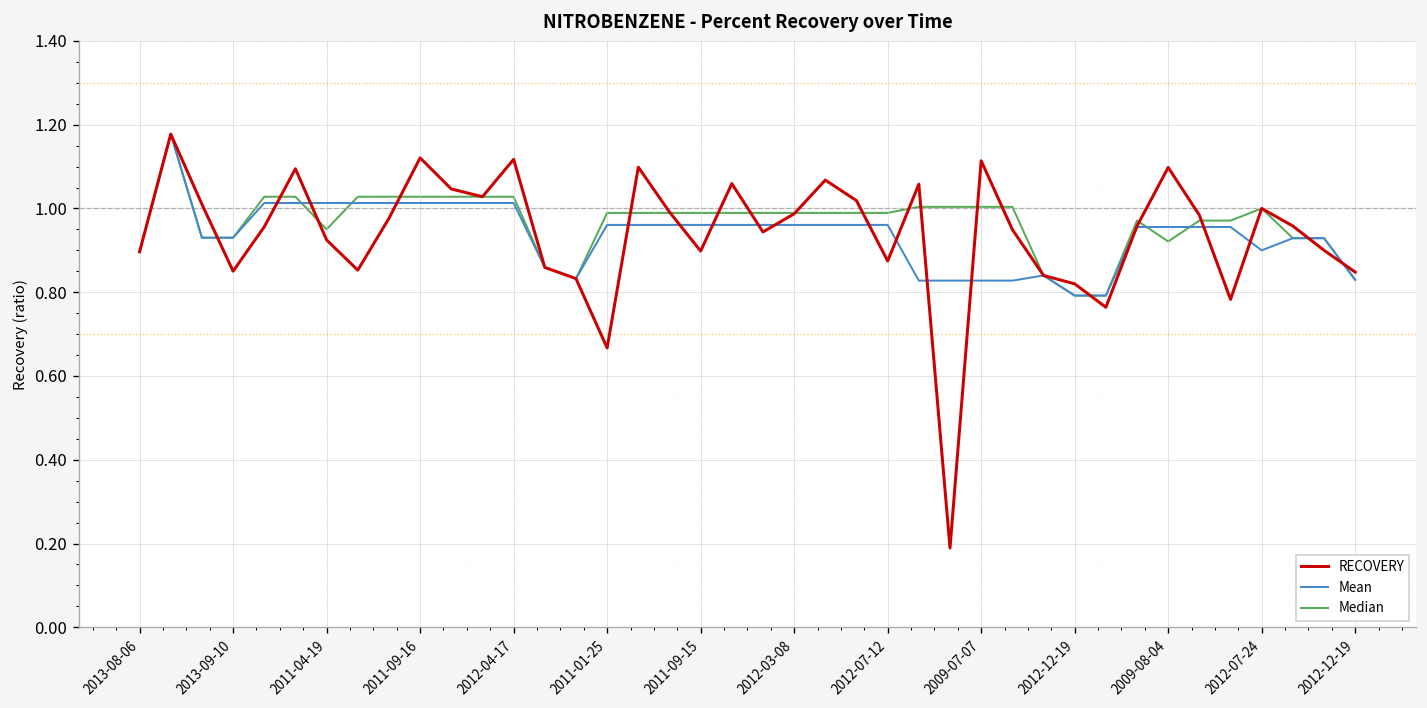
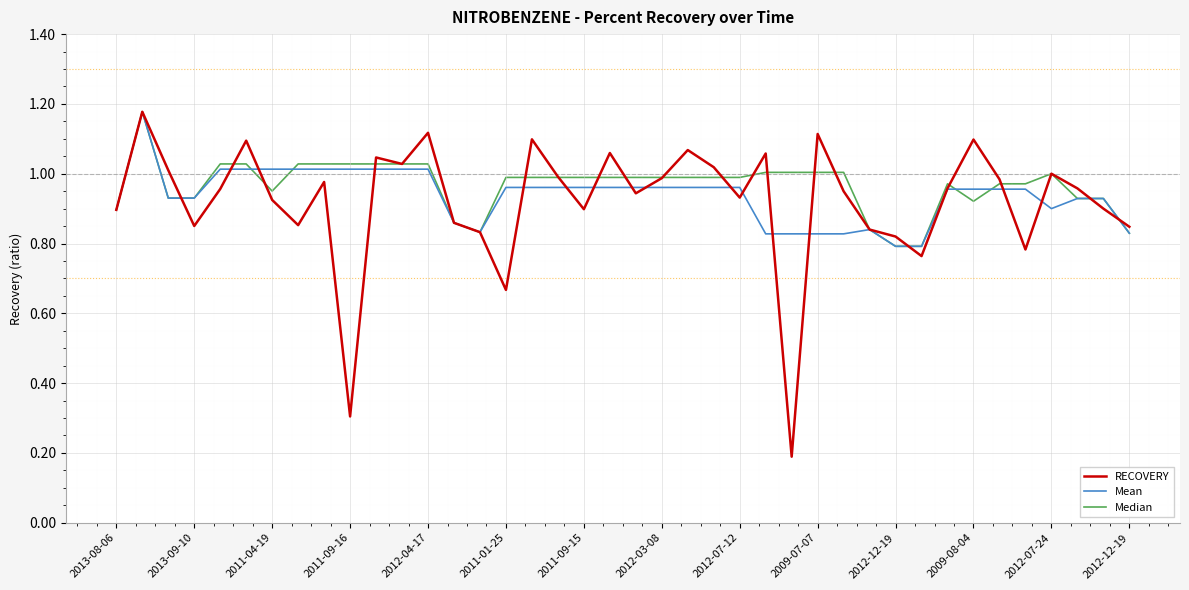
  {
    "RECOVERY": {
      "2013-09-10": 0.85,
      "2011-04-19": 0.92,
-     "2011-09-16": 1.12,
+     "2011-09-16": 0.30,
      "2012-04-17": 1.12,
      "2011-09-15": 0.90,
-     "2012-07-12": 0.87,
+     "2012-07-12": 0.93,
      "2009-07-07": 1.11,
      "2009-08-04": 1.10
    },
    "Mean": {
      "2011-04-19": 1.01,
      "2011-09-16": 1.01,
      "2012-04-17": 1.01,
      "2011-09-15": 0.96,
      "2012-03-08": 0.96,
      "2012-07-12": 0.96,
      "2009-07-07": 0.83,
      "2009-08-04": 0.96,
      "2012-07-24": 0.90
    },
    "Median": {
      "2011-04-19": 0.95,
      "2011-09-16": 1.03,
      "2012-04-17": 1.03,
      "2011-09-15": 0.99,
      "2012-07-12": 0.99,
      "2009-07-07": 1.00,
      "2009-08-04": 0.92
    }
  }
